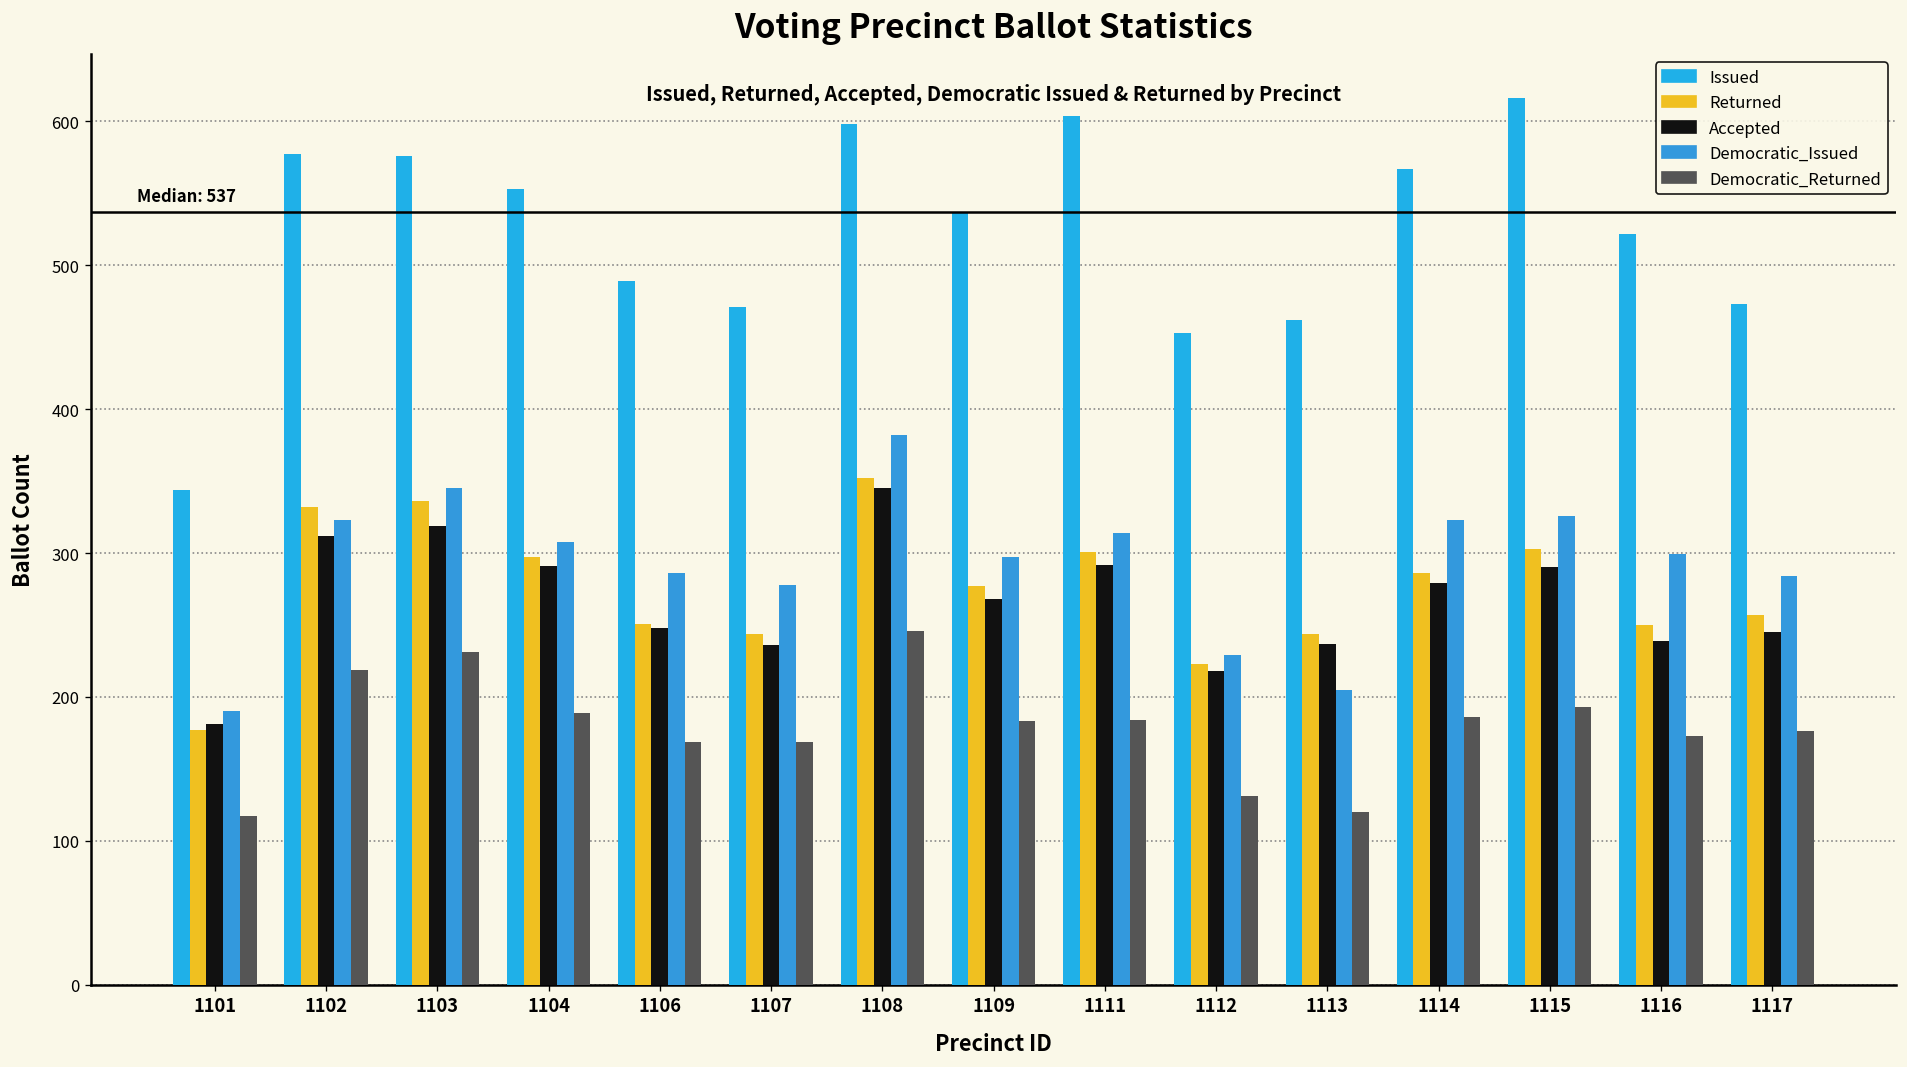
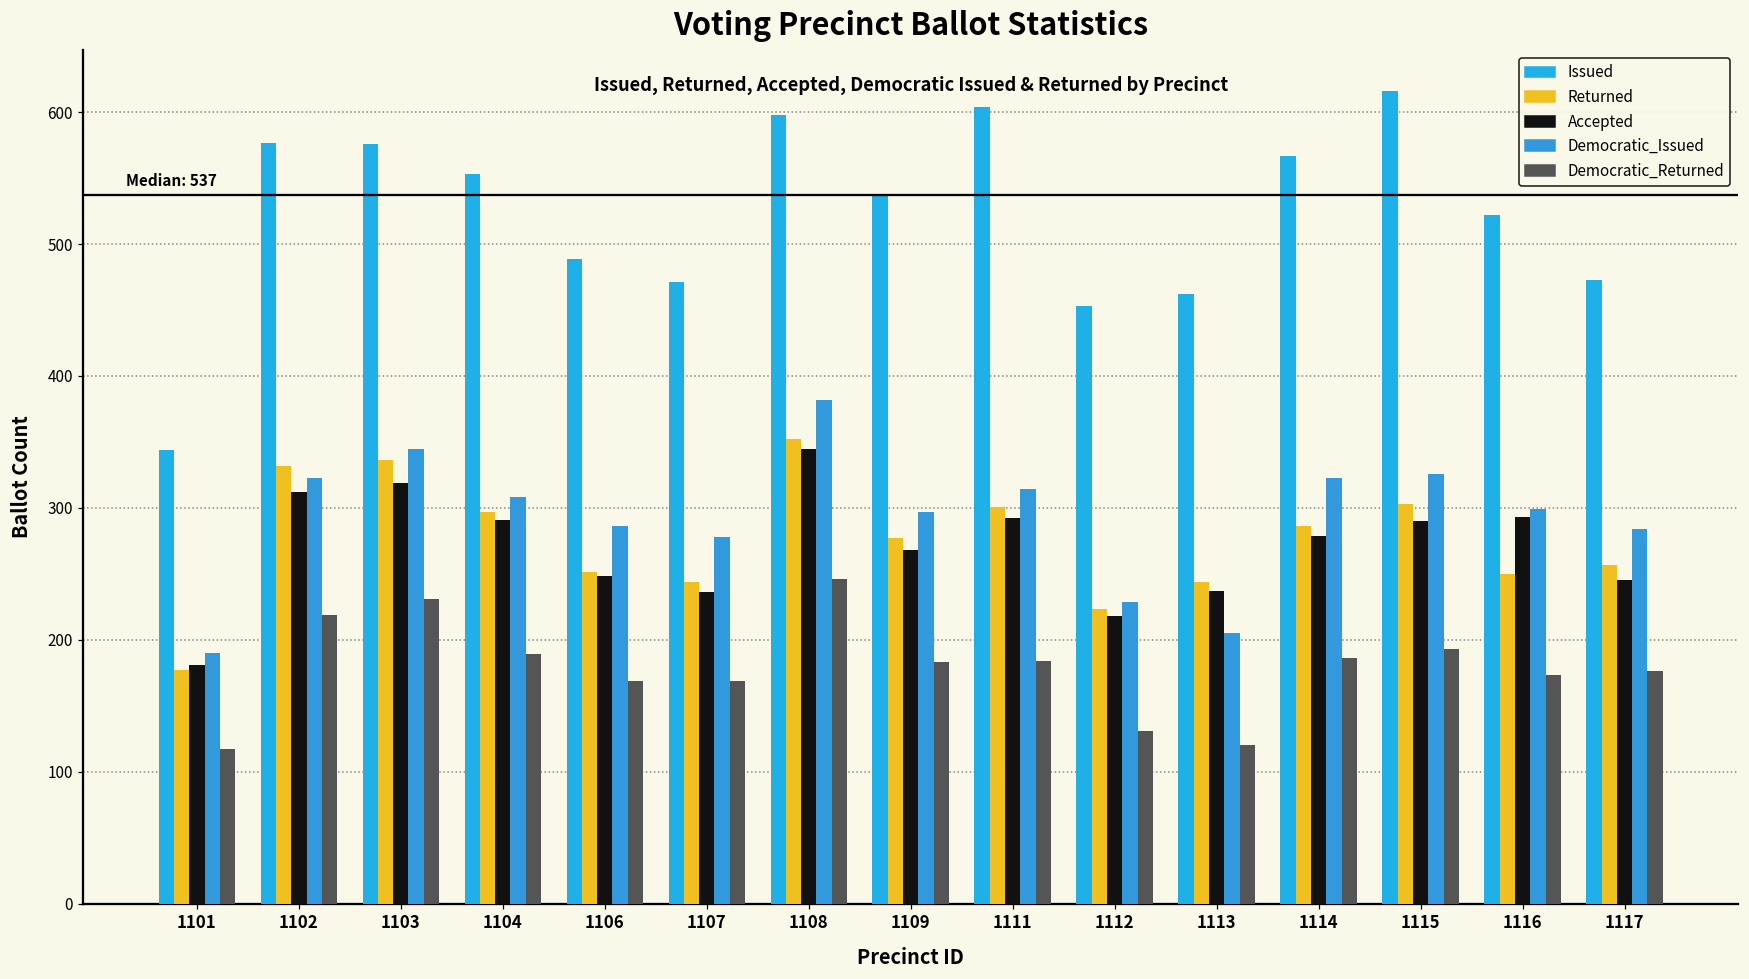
  {
    "Returned": {
      "1101": 177,
      "1102": 332,
      "1103": 336,
      "1104": 297,
      "1106": 251,
      "1107": 244,
      "1108": 352,
      "1109": 277,
      "1111": 301,
      "1112": 223,
      "1113": 244,
      "1114": 286,
      "1115": 303,
      "1116": 250,
      "1117": 257
    },
    "Accepted": {
      "1101": 181,
      "1102": 312,
      "1103": 319,
      "1104": 291,
      "1106": 248,
      "1107": 236,
      "1108": 345,
      "1109": 268,
      "1111": 292,
      "1112": 218,
      "1113": 237,
      "1114": 279,
      "1115": 290,
-     "1116": 239,
+     "1116": 293,
      "1117": 245
    },
    "Democratic_Returned": {
      "1101": 117,
      "1102": 219,
      "1103": 231,
      "1104": 189,
      "1106": 169,
      "1107": 169,
      "1108": 246,
      "1109": 183,
      "1111": 184,
      "1112": 131,
      "1113": 120,
      "1114": 186,
      "1115": 193,
      "1116": 173,
      "1117": 176
    }
  }
